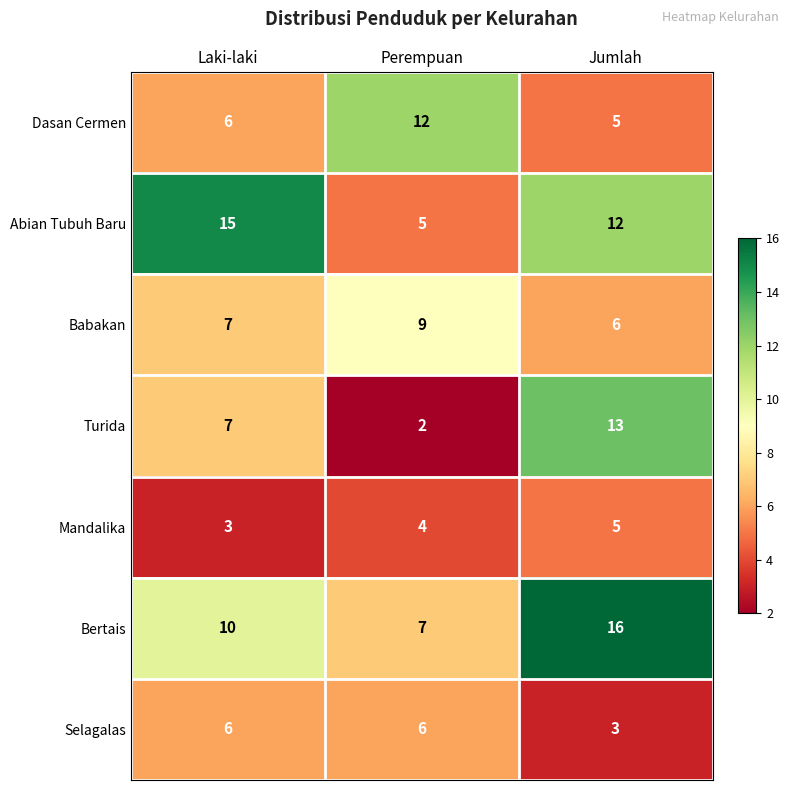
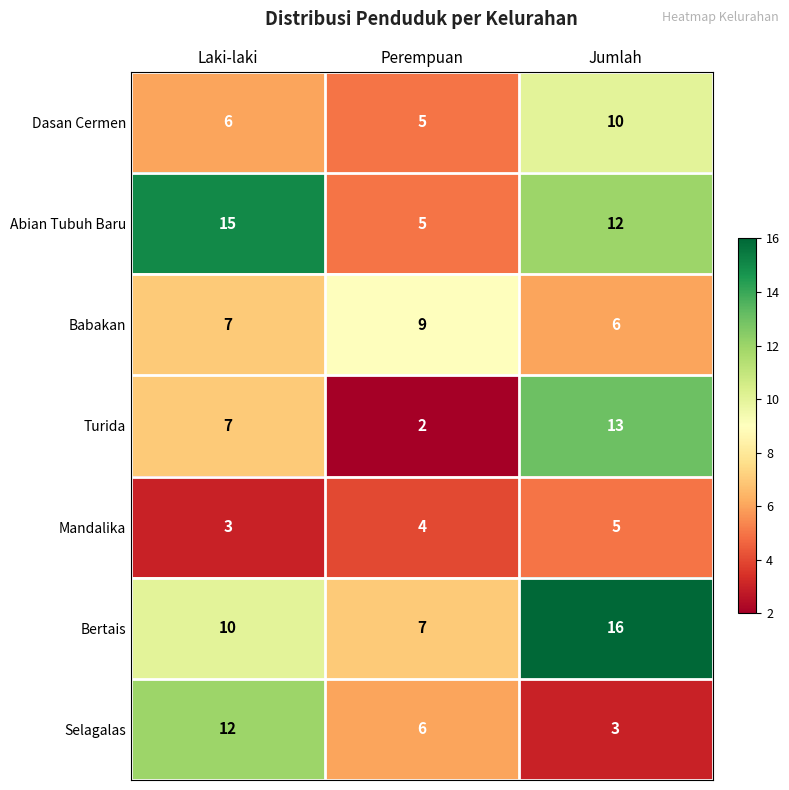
  {
    "Dasan Cermen": {
      "Laki-laki": 6,
-     "Perempuan": 12,
-     "Jumlah": 5
+     "Perempuan": 5,
+     "Jumlah": 10
    },
    "Abian Tubuh Baru": {
      "Laki-laki": 15,
      "Perempuan": 5,
      "Jumlah": 12
    },
    "Babakan": {
      "Laki-laki": 7,
      "Perempuan": 9,
      "Jumlah": 6
    },
    "Turida": {
      "Laki-laki": 7,
      "Perempuan": 2,
      "Jumlah": 13
    },
    "Mandalika": {
      "Laki-laki": 3,
      "Perempuan": 4,
      "Jumlah": 5
    },
    "Bertais": {
      "Laki-laki": 10,
      "Perempuan": 7,
      "Jumlah": 16
    },
    "Selagalas": {
-     "Laki-laki": 6,
+     "Laki-laki": 12,
      "Perempuan": 6,
      "Jumlah": 3
    }
  }
